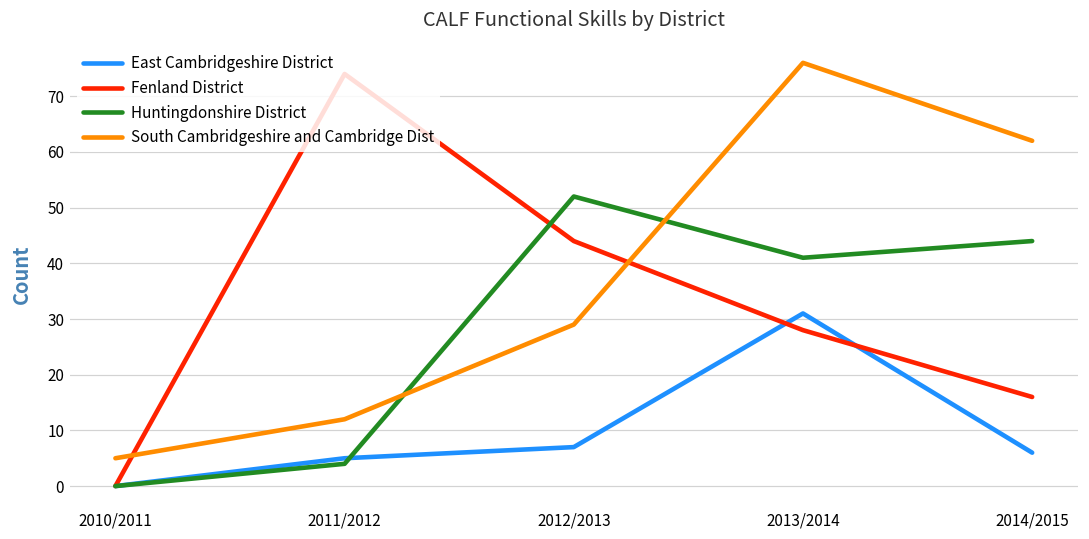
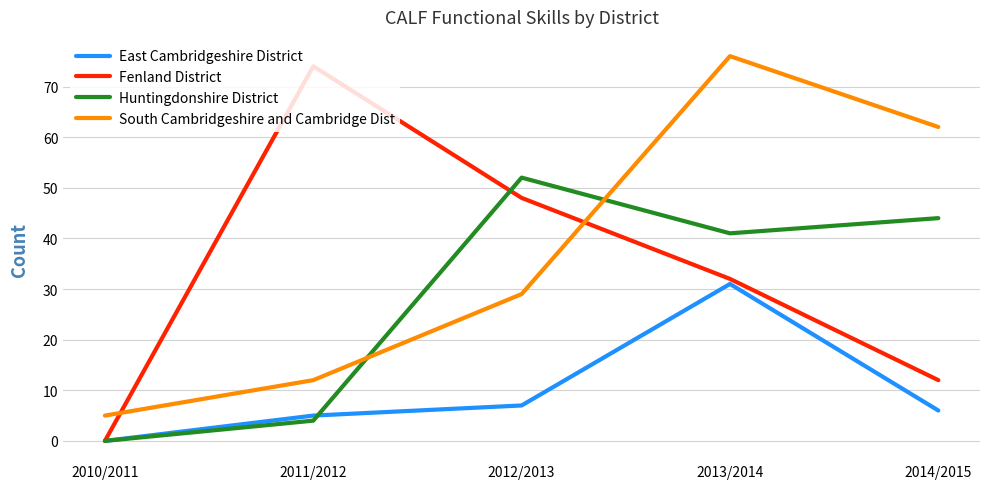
  {
    "East Cambridgeshire District": {
      "2011/2012": 5,
      "2012/2013": 7,
      "2013/2014": 31,
      "2014/2015": 6
    },
    "Fenland District": {
-     "2012/2013": 44,
-     "2013/2014": 28,
-     "2014/2015": 16
+     "2012/2013": 48,
+     "2013/2014": 32,
+     "2014/2015": 12
    },
    "Huntingdonshire District": {
      "2011/2012": 4,
      "2012/2013": 52,
      "2013/2014": 41,
      "2014/2015": 44
    },
    "South Cambridgeshire and Cambridge Dist": {
      "2010/2011": 5,
      "2011/2012": 12,
      "2012/2013": 29,
      "2013/2014": 76,
      "2014/2015": 62
    }
  }
